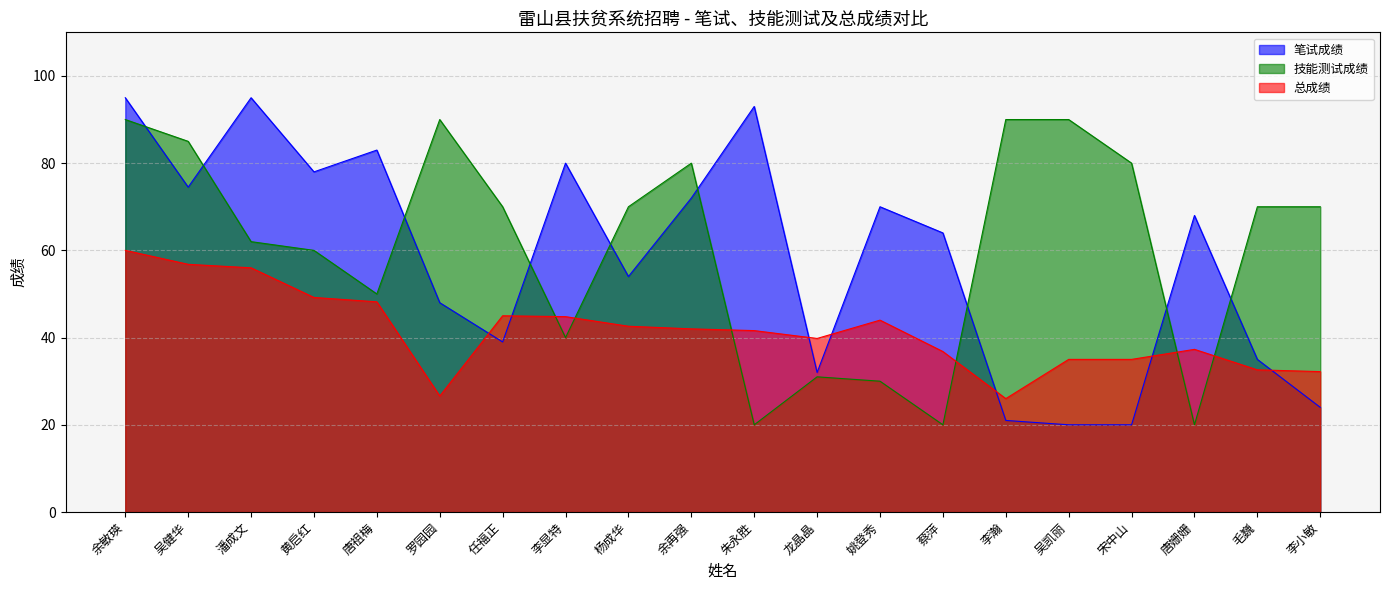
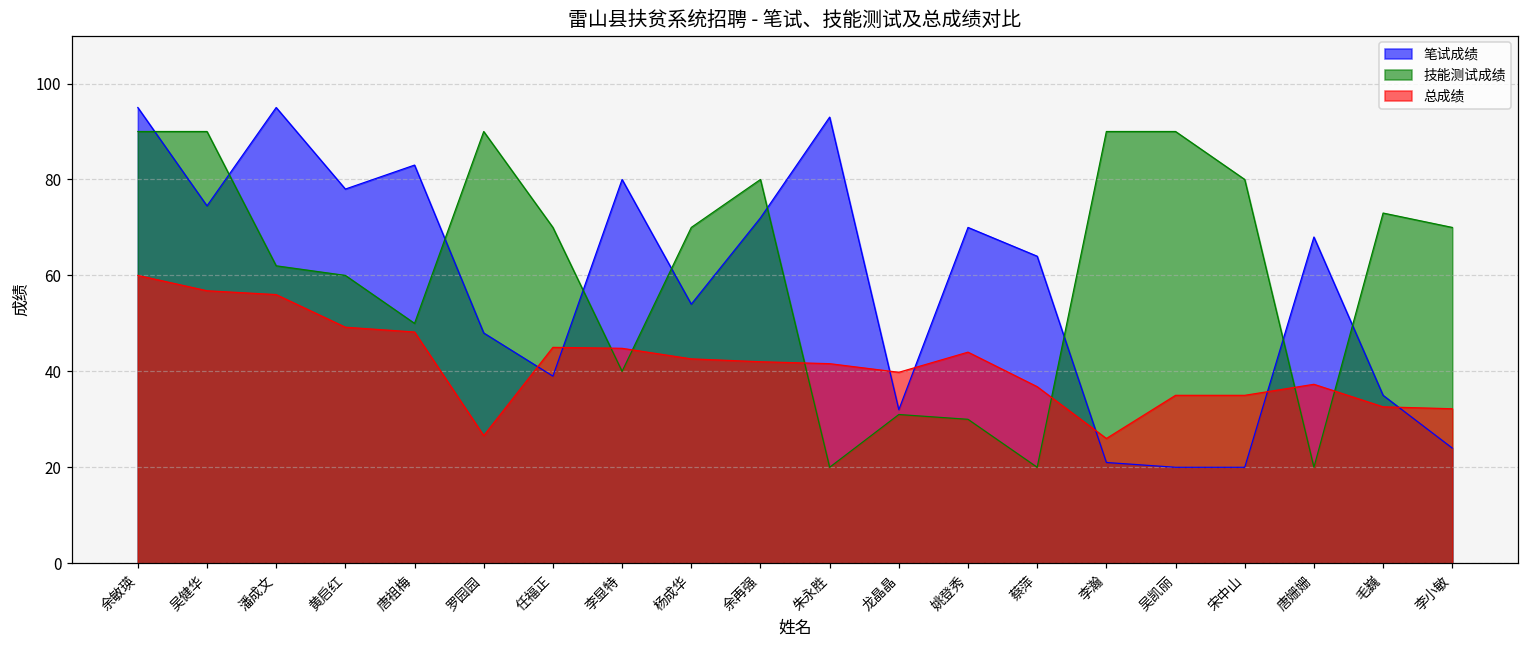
  {
    "笔试成绩": {
      "余敏瑛": 95,
      "吴健华": 75,
      "潘成文": 95,
      "黄启红": 78,
      "唐祖梅": 83,
      "罗园园": 48,
      "任福正": 39,
      "李显特": 80,
      "杨成华": 54,
      "余再强": 72,
      "朱永胜": 93,
      "龙晶晶": 32,
      "姚登秀": 70,
      "蔡萍": 64,
      "李瀚": 21,
      "吴凯丽": 20,
      "宋中山": 20,
      "唐姗姗": 68,
      "毛巍": 35,
      "李小敏": 24
    },
    "技能测试成绩": {
      "余敏瑛": 90,
-     "吴健华": 85,
+     "吴健华": 90,
      "潘成文": 62,
      "黄启红": 60,
      "唐祖梅": 50,
      "罗园园": 90,
      "任福正": 70,
      "李显特": 40,
      "杨成华": 70,
      "余再强": 80,
      "朱永胜": 20,
      "龙晶晶": 31,
      "姚登秀": 30,
      "蔡萍": 20,
      "李瀚": 90,
      "吴凯丽": 90,
      "宋中山": 80,
      "唐姗姗": 20,
-     "毛巍": 70,
+     "毛巍": 73,
      "李小敏": 70
    },
    "总成绩": {
      "余敏瑛": 60,
      "吴健华": 57,
      "潘成文": 56,
      "黄启红": 49,
      "唐祖梅": 48,
      "罗园园": 27,
      "任福正": 45,
      "李显特": 45,
      "杨成华": 43,
      "余再强": 42,
      "朱永胜": 42,
      "龙晶晶": 40,
      "姚登秀": 44,
      "蔡萍": 37,
      "李瀚": 26,
      "吴凯丽": 35,
      "宋中山": 35,
      "唐姗姗": 37,
      "毛巍": 33,
      "李小敏": 32
    }
  }
